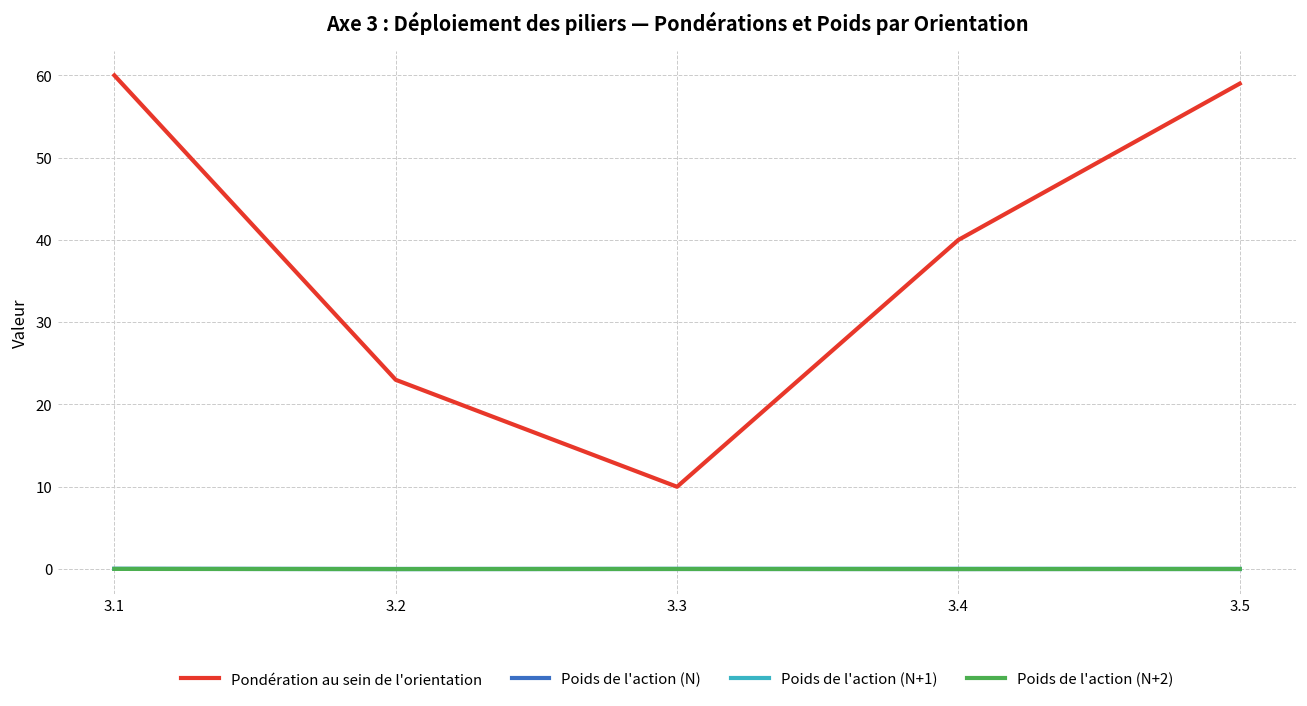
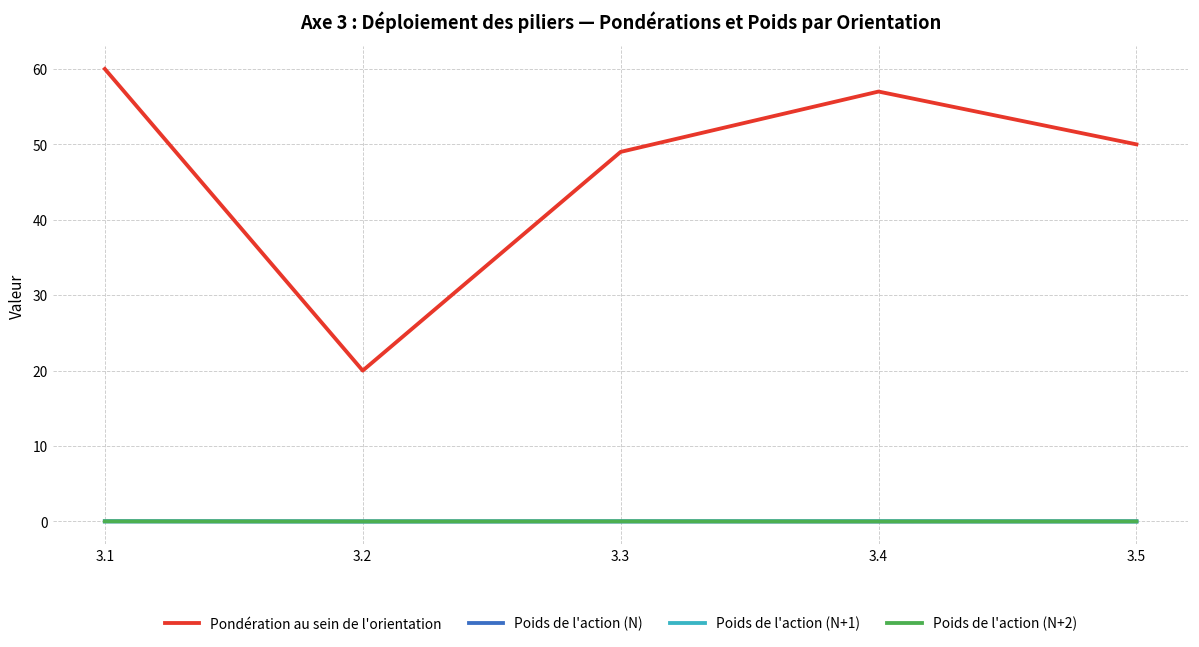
  {
    "Pondération au sein de l'orientation": {
      "3.1": 60,
-     "3.2": 23,
-     "3.3": 10,
-     "3.4": 40,
-     "3.5": 59
+     "3.2": 20,
+     "3.3": 49,
+     "3.4": 57,
+     "3.5": 50
    },
    "Poids de l'action (N+2)": {
      "3.1": 0,
      "3.2": 0,
      "3.3": 0,
      "3.4": 0,
      "3.5": 0
    }
  }
